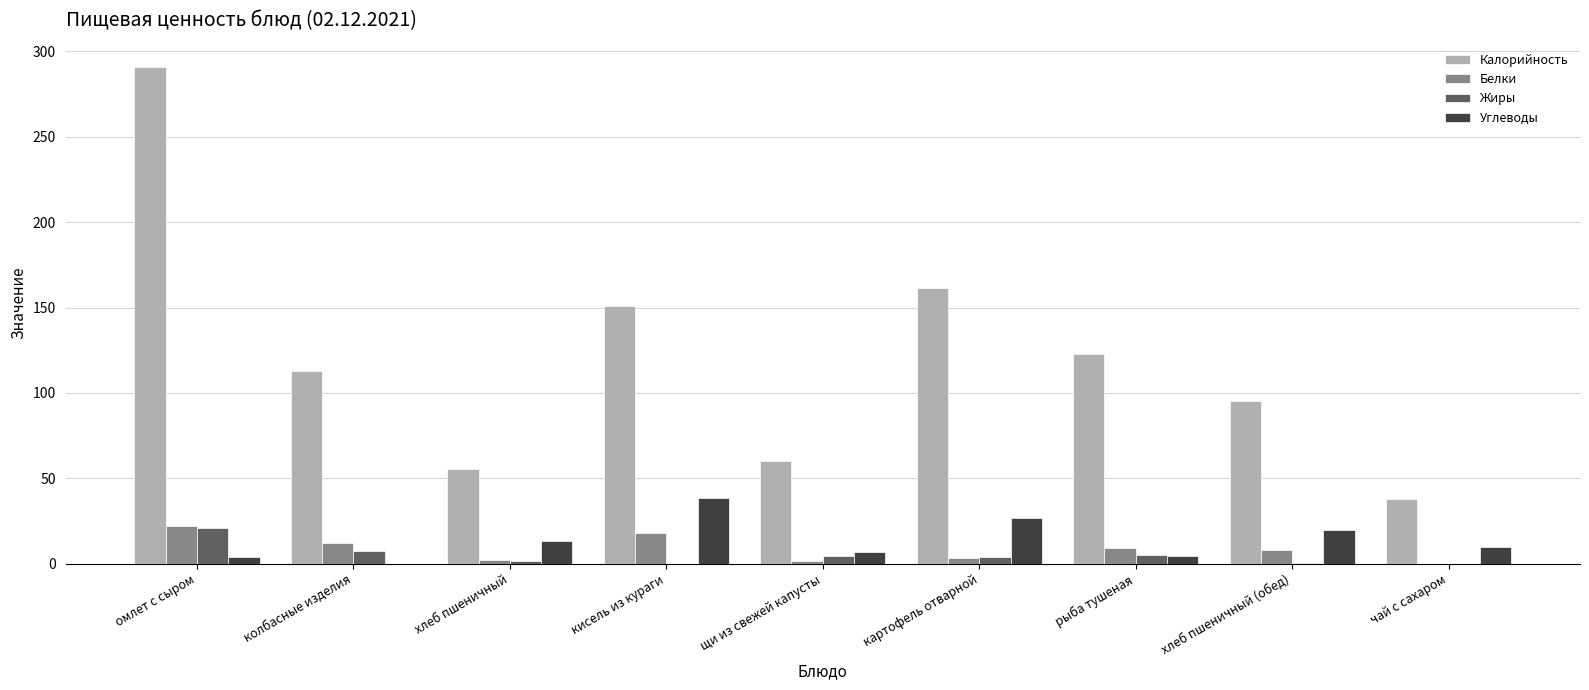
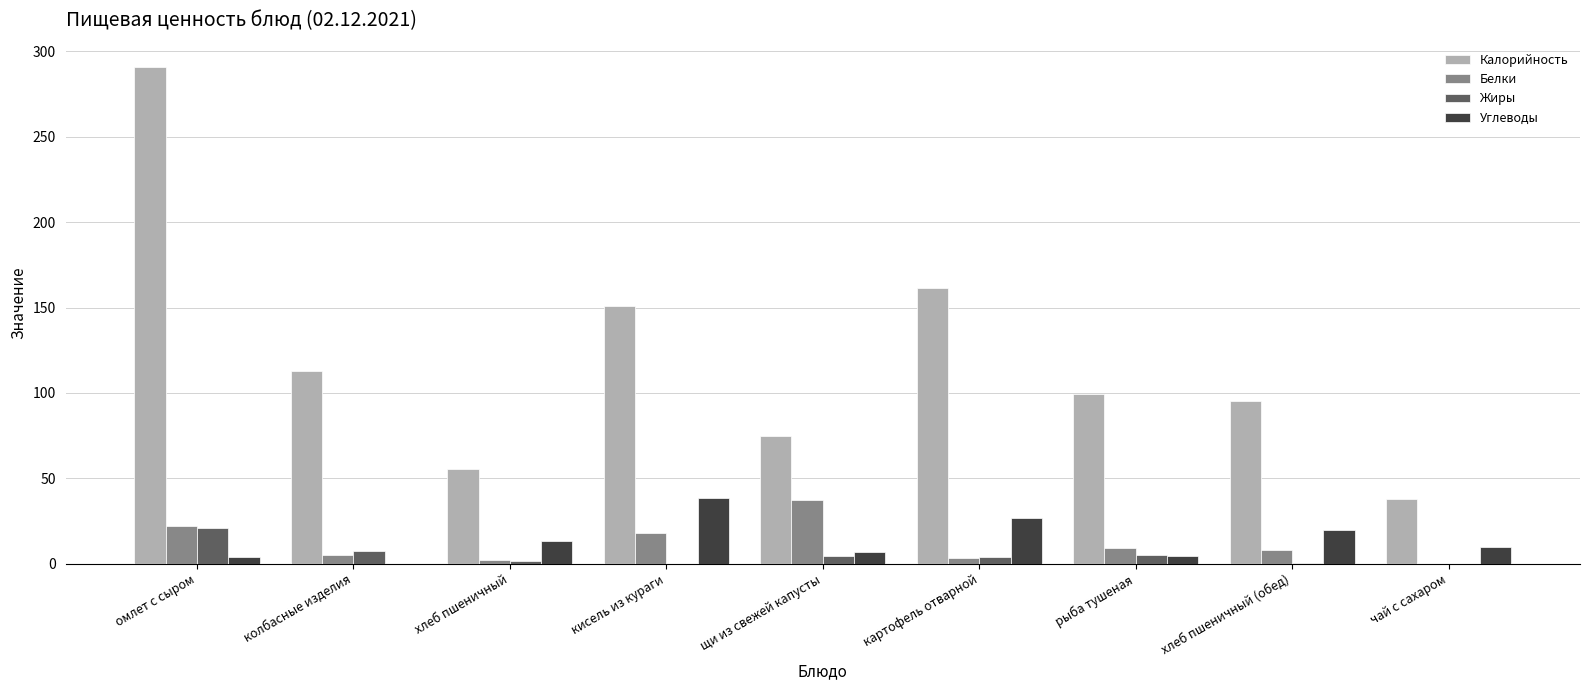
  {
    "Калорийность": {
      "омлет с сыром": 290,
      "колбасные изделия": 113,
      "хлеб пшеничный": 56,
      "кисель из кураги": 151,
-     "щи из свежей капусты": 60,
+     "щи из свежей капусты": 75,
      "картофель отварной": 162,
-     "рыба тушеная": 123,
+     "рыба тушеная": 99,
      "хлеб пшеничный (обед)": 95,
      "чай с сахаром": 38
    },
    "Белки": {
      "омлет с сыром": 22,
-     "колбасные изделия": 12,
+     "колбасные изделия": 5,
      "хлеб пшеничный": 2,
      "кисель из кураги": 18,
-     "щи из свежей капусты": 1,
+     "щи из свежей капусты": 38,
      "картофель отварной": 3,
      "рыба тушеная": 9,
      "хлеб пшеничный (обед)": 8
    }
  }
